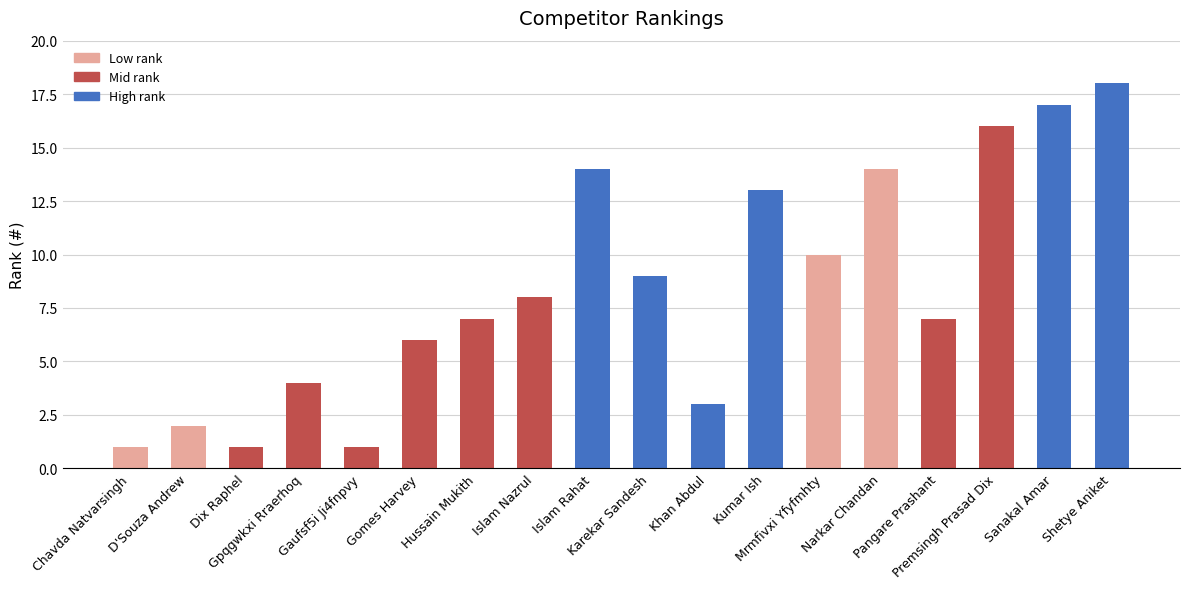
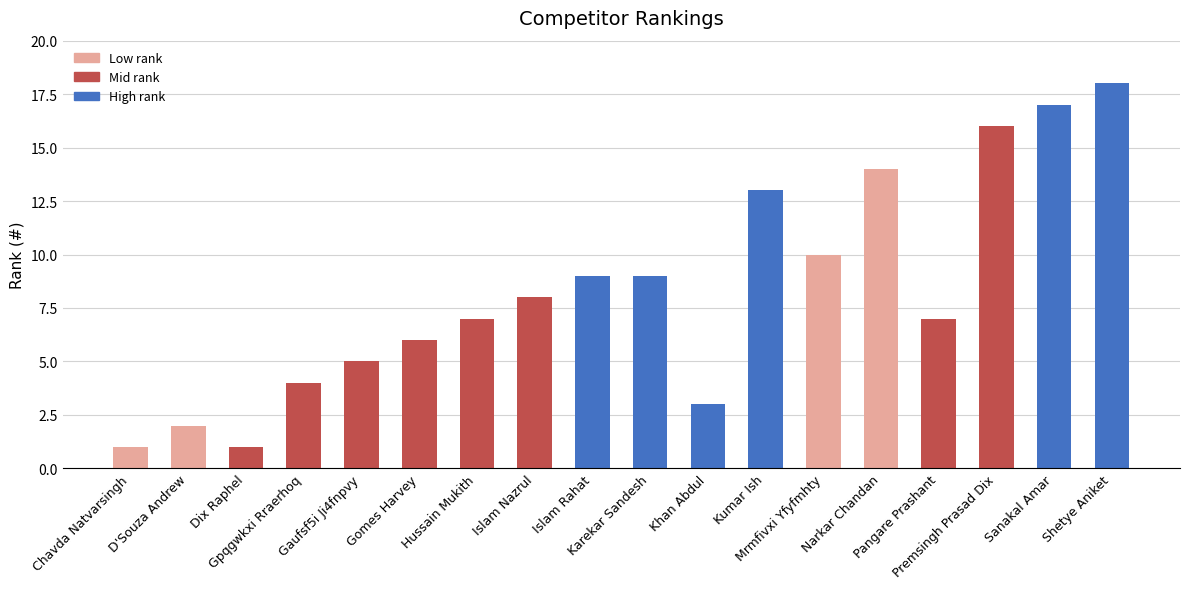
  {
    "Chavda Natvarsingh": 1,
    "D'Souza Andrew": 2,
    "Dix Raphel": 1,
    "Gpqgwkxi Rraerhoq": 4,
-   "Gaufsf5i Ji4fnpvy": 1,
+   "Gaufsf5i Ji4fnpvy": 5,
    "Gomes Harvey": 6,
    "Hussain Mukith": 7,
    "Islam Nazrul": 8,
-   "Islam Rahat": 14,
+   "Islam Rahat": 9,
    "Karekar Sandesh": 9,
    "Khan Abdul": 3,
    "Kumar Ish": 13,
    "Mrmfivxi Yfyfmhty": 10,
    "Narkar Chandan": 14,
    "Pangare Prashant": 7,
    "Premsingh Prasad Dix": 16,
    "Sanakal Amar": 17,
    "Shetye Aniket": 18
  }
